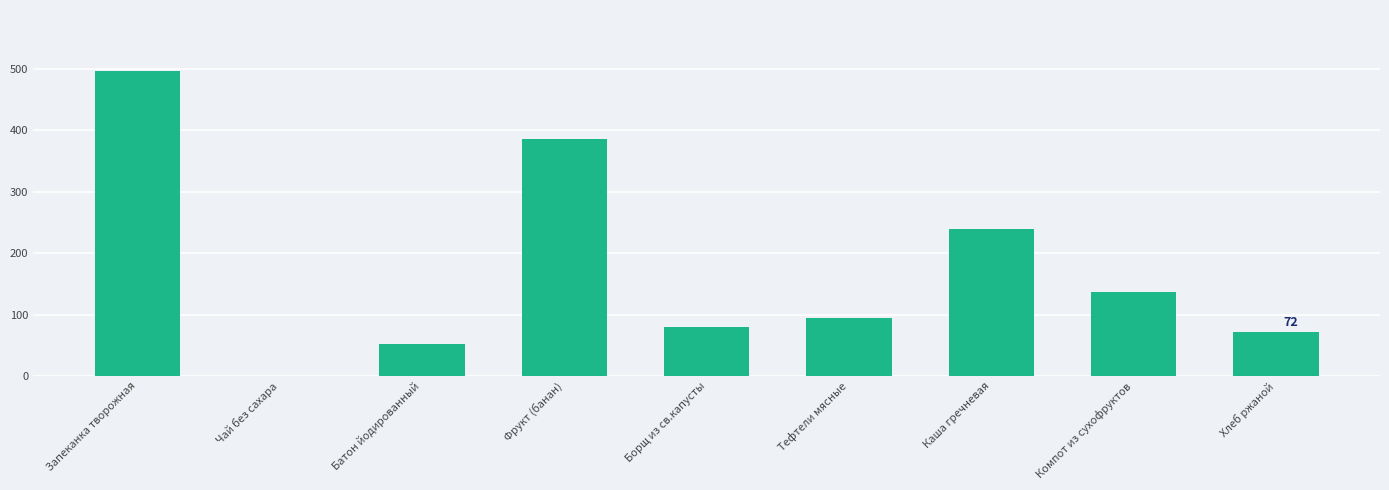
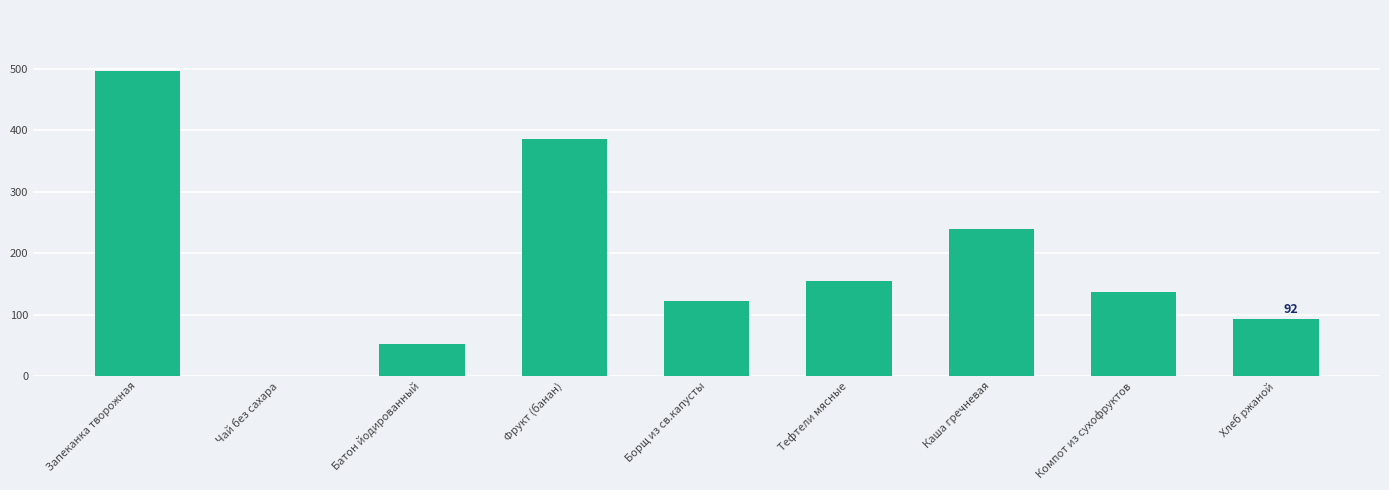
  {
-   "Борщ из св.капусты": 80,
-   "Тефтели мясные": 100,
-   "Хлеб ржаной": 72
+   "Борщ из св.капусты": 120,
+   "Тефтели мясные": 150,
+   "Хлеб ржаной": 92
  }
